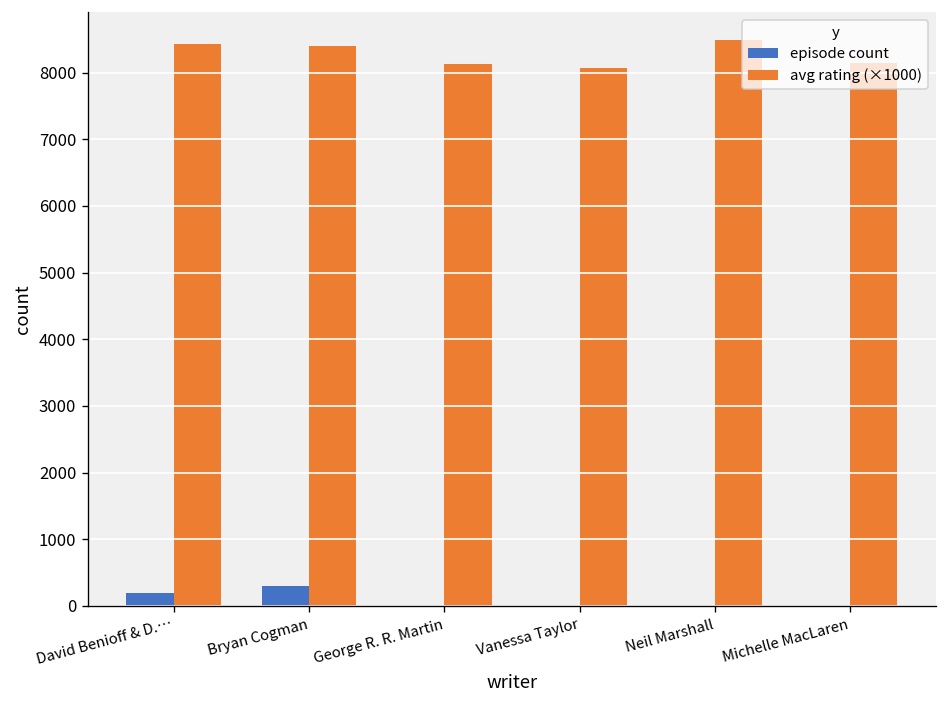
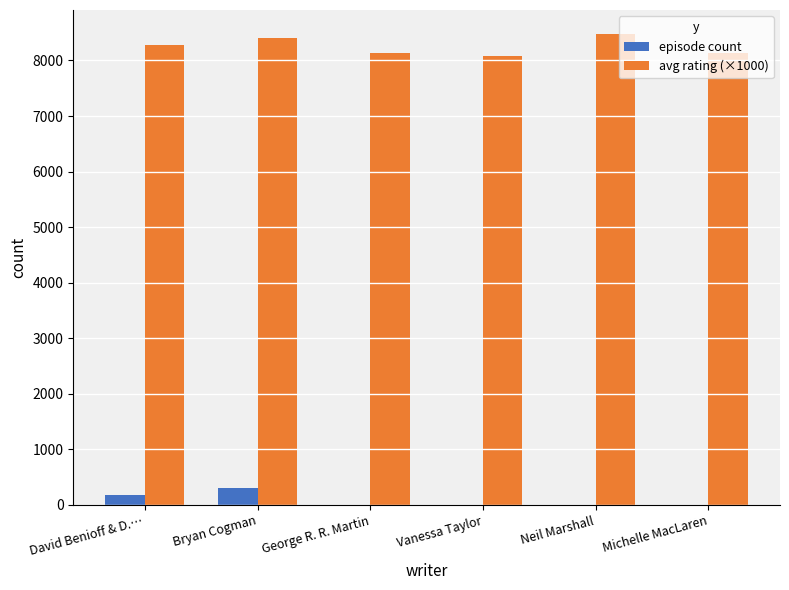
  {
    "episode count": {
      "David Benioff & D.…": 200,
      "Bryan Cogman": 300
    },
    "avg rating (×1000)": {
-     "David Benioff & D.…": 8400,
+     "David Benioff & D.…": 8300,
      "Bryan Cogman": 8400,
      "George R. R. Martin": 8100,
      "Vanessa Taylor": 8100,
      "Neil Marshall": 8500
    }
  }
